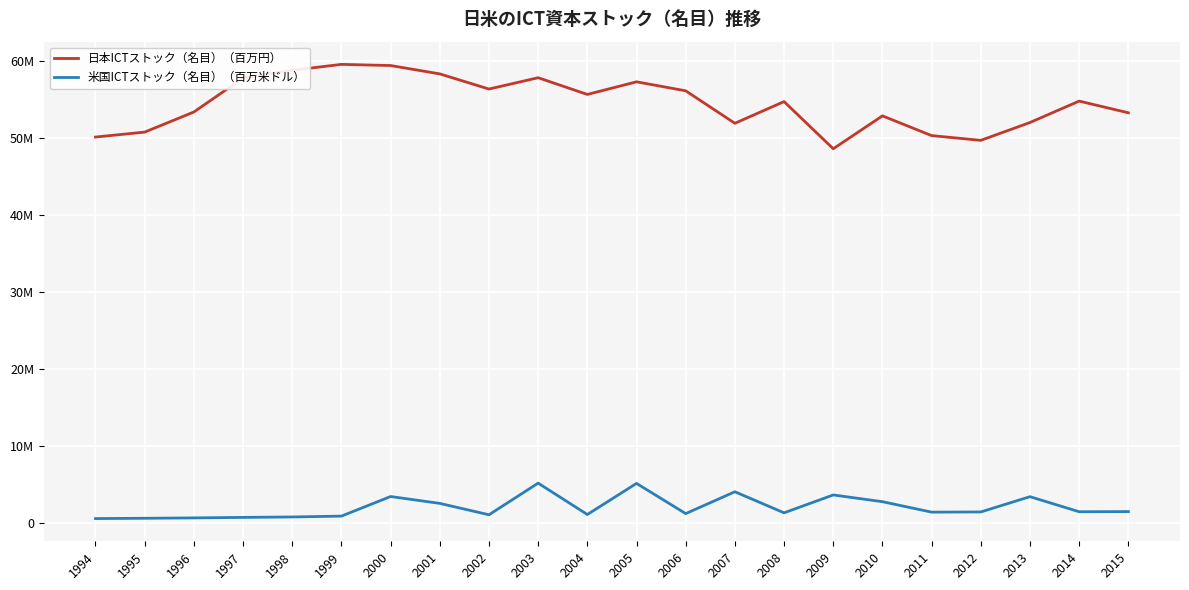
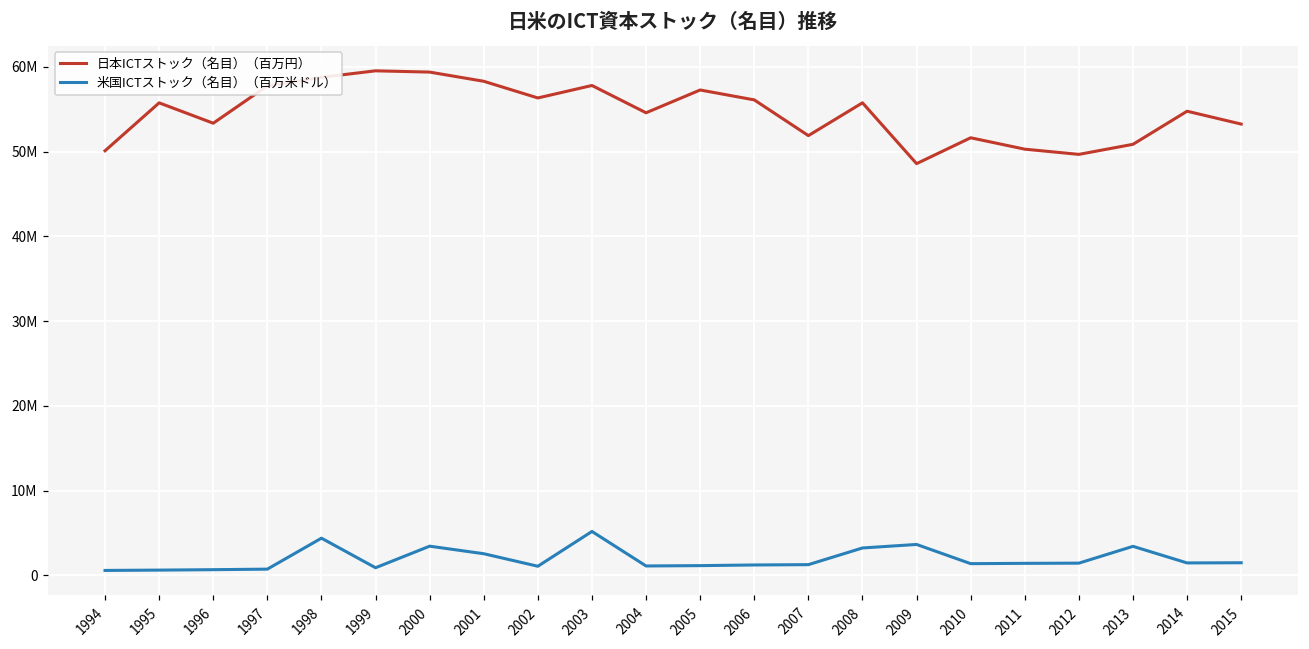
  {
    "日本ICTストック（名目）（百万円）": {
      "1994": 50000000,
-     "1995": 51000000,
+     "1995": 56000000,
      "1996": 53000000,
      "1999": 60000000,
      "2000": 59000000,
      "2001": 58000000,
      "2002": 56000000,
      "2003": 58000000,
-     "2004": 56000000,
+     "2004": 55000000,
      "2005": 57000000,
      "2006": 56000000,
      "2007": 52000000,
-     "2008": 55000000,
+     "2008": 56000000,
      "2009": 49000000,
-     "2010": 53000000,
+     "2010": 52000000,
      "2011": 50000000,
      "2012": 50000000,
-     "2013": 52000000,
+     "2013": 51000000,
      "2014": 55000000,
      "2015": 53000000
    },
    "米国ICTストック（名目）（百万米ドル）": {
      "1994": 1000000,
      "1995": 1000000,
      "1996": 1000000,
      "1997": 1000000,
-     "1998": 1000000,
+     "1998": 4000000,
      "1999": 1000000,
      "2000": 3000000,
      "2001": 3000000,
      "2002": 1000000,
      "2003": 5000000,
      "2004": 1000000,
-     "2005": 5000000,
+     "2005": 1000000,
      "2006": 1000000,
-     "2007": 4000000,
-     "2008": 1000000,
+     "2007": 1000000,
+     "2008": 3000000,
      "2009": 4000000,
-     "2010": 3000000,
+     "2010": 1000000,
      "2011": 1000000,
      "2012": 1000000,
      "2013": 3000000,
      "2014": 1000000,
      "2015": 2000000
    }
  }
